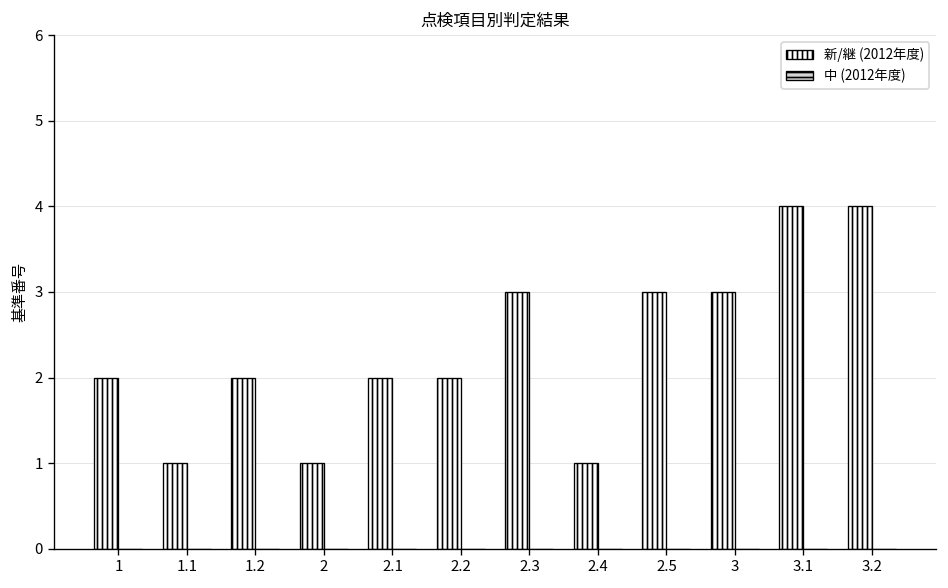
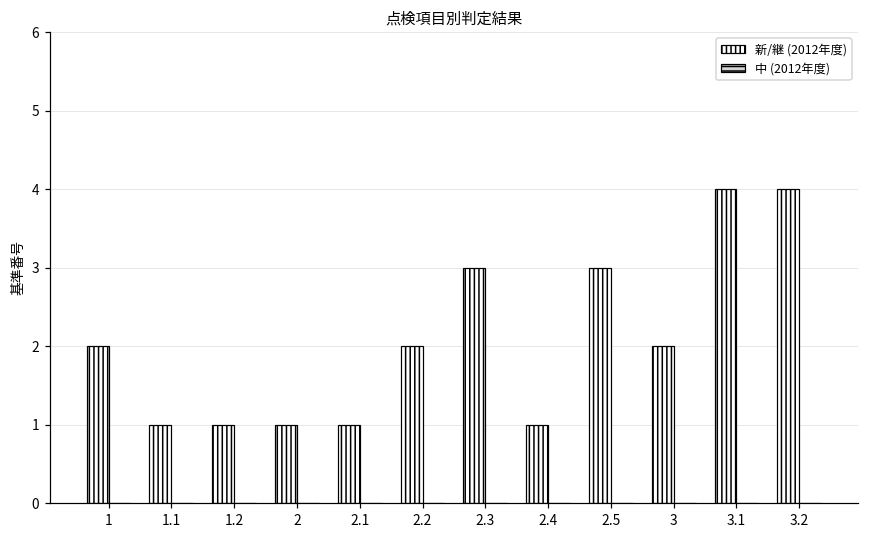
  {
    "新/継 (2012年度)": {
      "1": 2,
      "1.1": 1,
-     "1.2": 2,
+     "1.2": 1,
      "2": 1,
-     "2.1": 2,
+     "2.1": 1,
      "2.2": 2,
      "2.3": 3,
      "2.4": 1,
      "2.5": 3,
-     "3": 3,
+     "3": 2,
      "3.1": 4,
      "3.2": 4
    },
    "中 (2012年度)": {
      "1": 0,
      "1.1": 0,
      "1.2": 0,
      "2": 0,
      "2.1": 0,
      "2.2": 0,
      "2.3": 0,
      "2.4": 0,
      "2.5": 0,
      "3": 0,
      "3.1": 0,
      "3.2": 0
    }
  }
